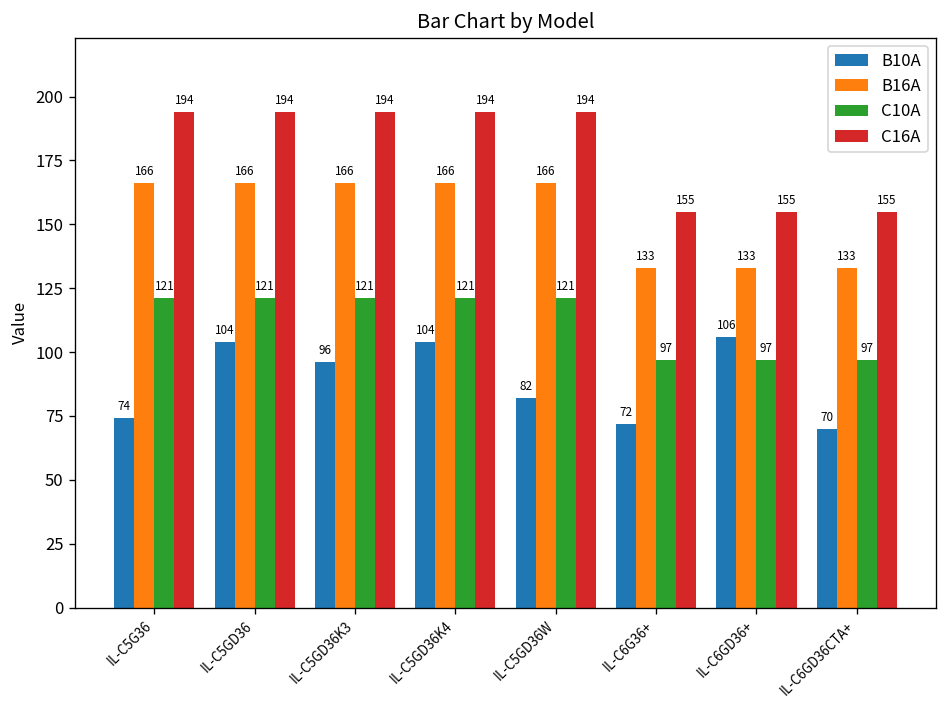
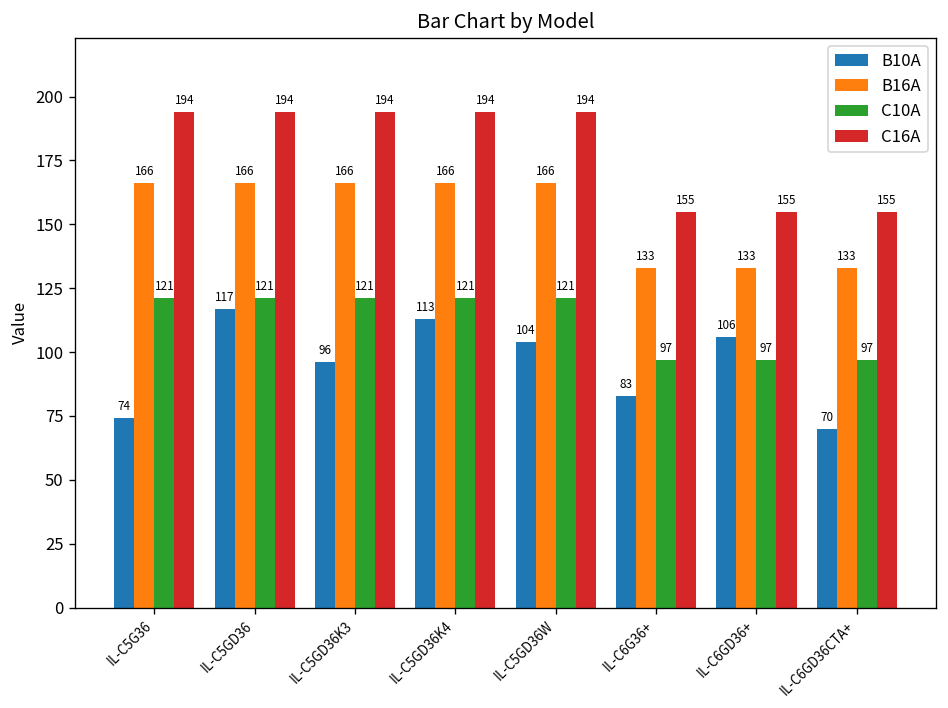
  {
    "B10A": {
      "IL-C5G36": 74,
-     "IL-C5GD36": 104,
+     "IL-C5GD36": 117,
      "IL-C5GD36K3": 96,
-     "IL-C5GD36K4": 104,
-     "IL-C5GD36W": 82,
-     "IL-C6G36+": 72,
+     "IL-C5GD36K4": 113,
+     "IL-C5GD36W": 104,
+     "IL-C6G36+": 83,
      "IL-C6GD36+": 106,
      "IL-C6GD36CTA+": 70
    },
    "B16A": {
      "IL-C5G36": 166,
      "IL-C5GD36": 166,
      "IL-C5GD36K3": 166,
      "IL-C5GD36K4": 166,
      "IL-C5GD36W": 166,
      "IL-C6G36+": 133,
      "IL-C6GD36+": 133,
      "IL-C6GD36CTA+": 133
    },
    "C10A": {
      "IL-C5G36": 121,
      "IL-C5GD36": 121,
      "IL-C5GD36K3": 121,
      "IL-C5GD36K4": 121,
      "IL-C5GD36W": 121,
      "IL-C6G36+": 97,
      "IL-C6GD36+": 97,
      "IL-C6GD36CTA+": 97
    },
    "C16A": {
      "IL-C5G36": 194,
      "IL-C5GD36": 194,
      "IL-C5GD36K3": 194,
      "IL-C5GD36K4": 194,
      "IL-C5GD36W": 194,
      "IL-C6G36+": 155,
      "IL-C6GD36+": 155,
      "IL-C6GD36CTA+": 155
    }
  }
